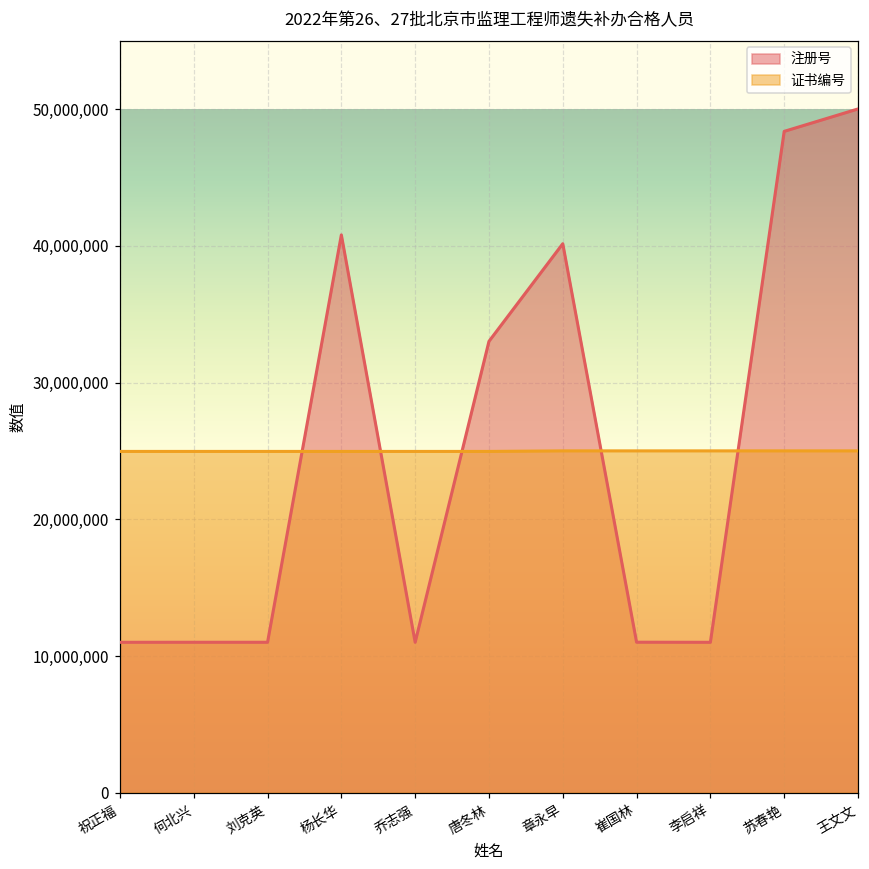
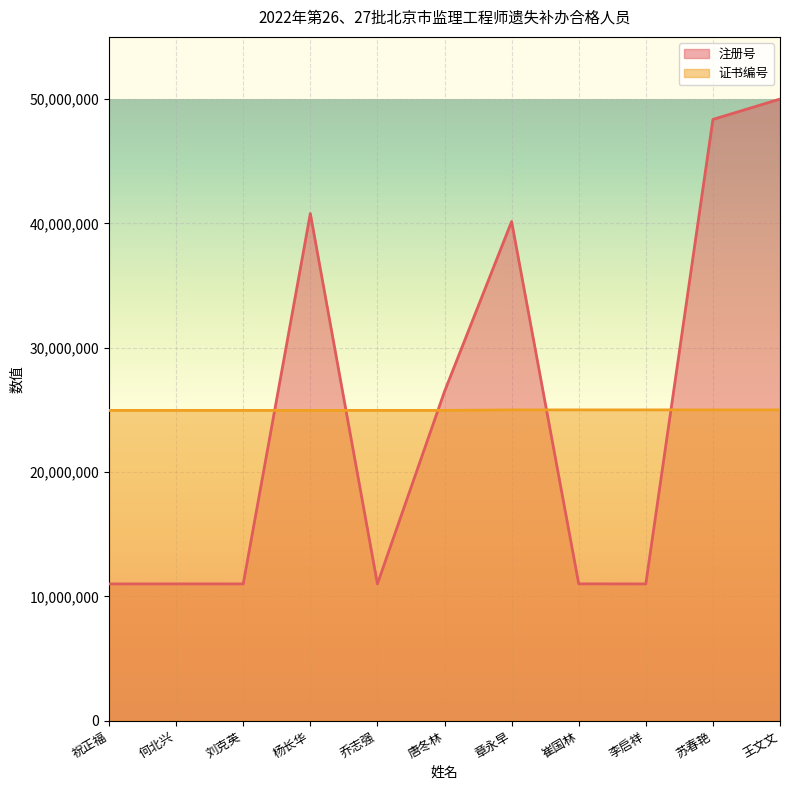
  {
    "注册号": {
      "祝正福": "11,000,000",
      "何北兴": "11,000,000",
      "刘克英": "11,000,000",
      "杨长华": "40,800,000",
      "乔志强": "11,000,000",
-     "唐冬林": "33,000,000",
+     "唐冬林": "26,500,000",
      "章永早": "40,200,000",
      "崔国林": "11,000,000",
      "李启祥": "11,000,000",
      "苏春艳": "48,400,000",
      "王文文": "50,000,000"
    },
    "证书编号": {
      "祝正福": "25,000,000",
      "何北兴": "25,000,000",
      "刘克英": "25,000,000",
      "杨长华": "25,000,000",
      "乔志强": "25,000,000",
      "唐冬林": "25,000,000",
      "章永早": "25,000,000",
      "崔国林": "25,000,000",
      "李启祥": "25,000,000",
      "苏春艳": "25,000,000",
      "王文文": "25,000,000"
    }
  }
